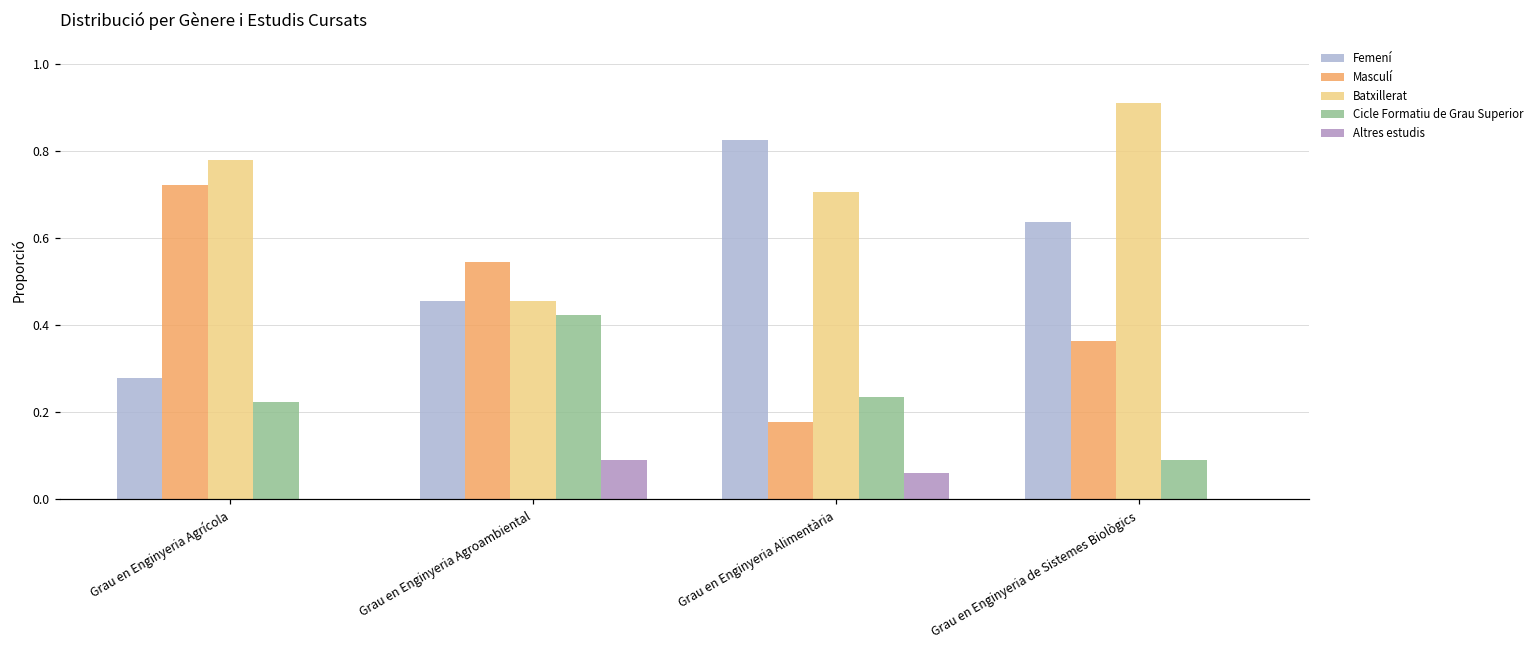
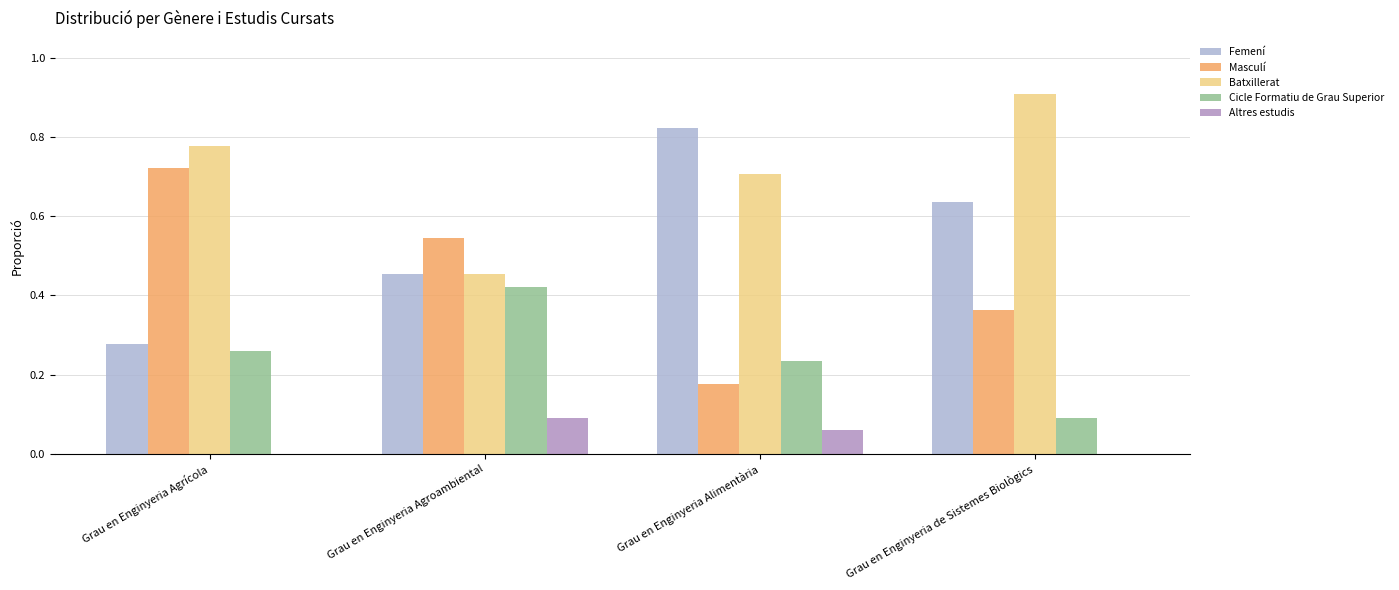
  {
    "Cicle Formatiu de Grau Superior": {
-     "Grau en Enginyeria Agrícola": 0.22,
+     "Grau en Enginyeria Agrícola": 0.26,
      "Grau en Enginyeria Agroambiental": 0.42,
      "Grau en Enginyeria Alimentària": 0.24,
      "Grau en Enginyeria de Sistemes Biològics": 0.09
    }
  }
